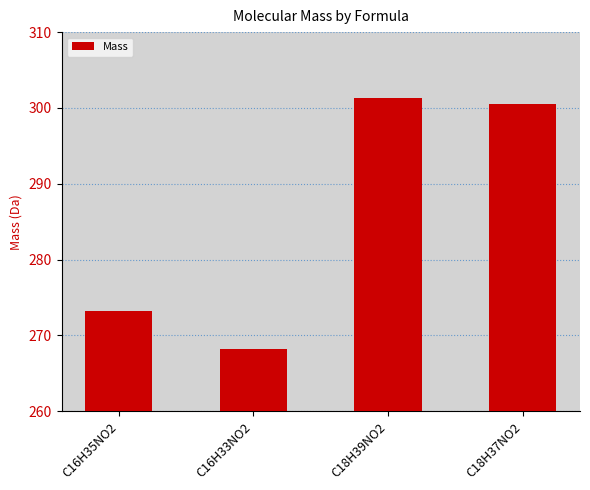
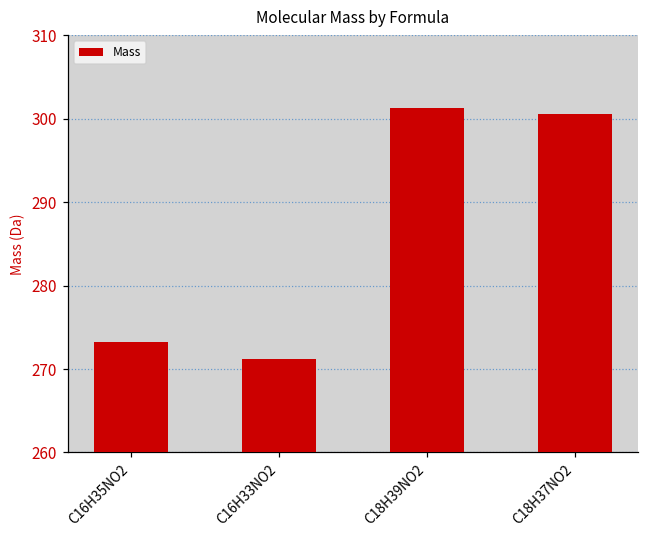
  {
    "C16H35NO2": 273,
-   "C16H33NO2": 268,
+   "C16H33NO2": 271,
    "C18H39NO2": 301,
    "C18H37NO2": 301
  }
